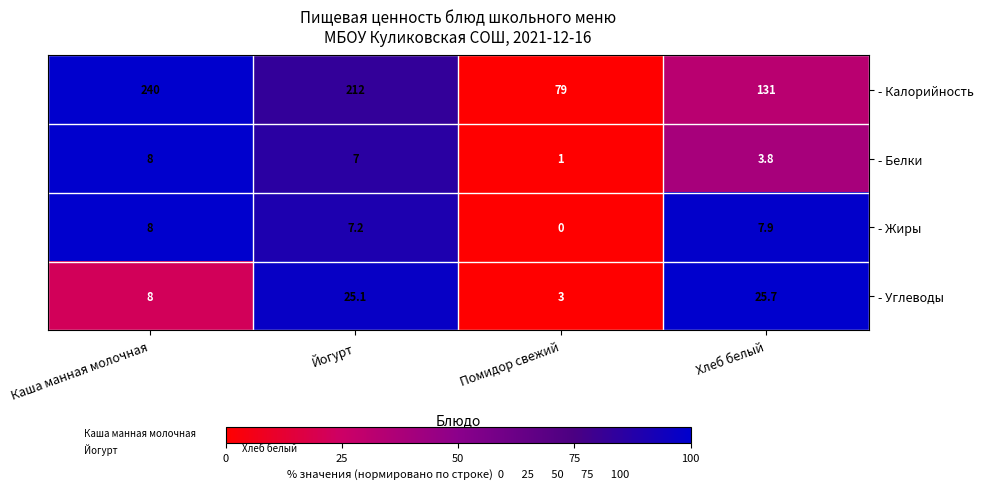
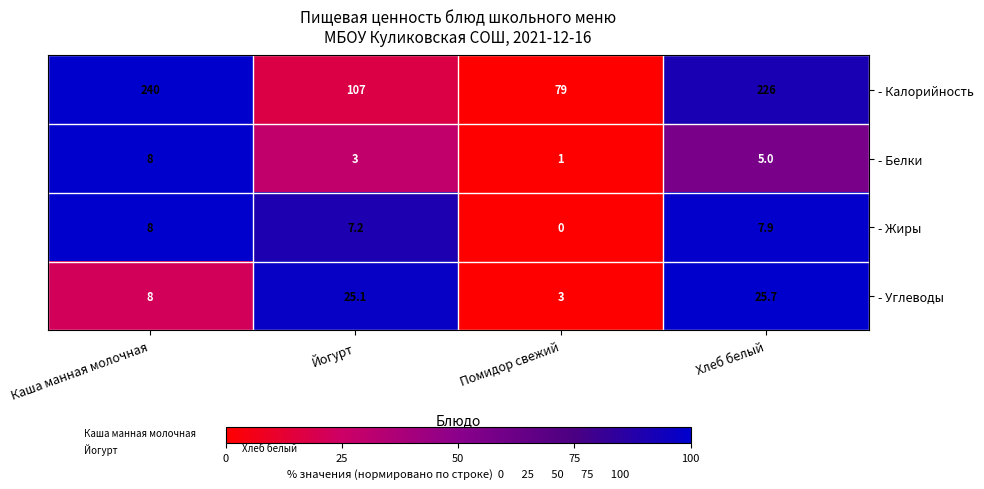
  {
    "- Калорийность": {
      "Каша манная молочная": 240,
-     "Йогурт": 212,
+     "Йогурт": 107,
      "Помидор свежий": 79,
-     "Хлеб белый": 131
+     "Хлеб белый": 226
    },
    "- Белки": {
      "Каша манная молочная": 8,
-     "Йогурт": 7,
+     "Йогурт": 3,
      "Помидор свежий": 1,
-     "Хлеб белый": 3.8
+     "Хлеб белый": 5.0
    },
    "- Жиры": {
      "Каша манная молочная": 8,
      "Йогурт": 7.2,
      "Помидор свежий": 0,
      "Хлеб белый": 7.9
    },
    "- Углеводы": {
      "Каша манная молочная": 8,
      "Йогурт": 25.1,
      "Помидор свежий": 3,
      "Хлеб белый": 25.7
    }
  }
